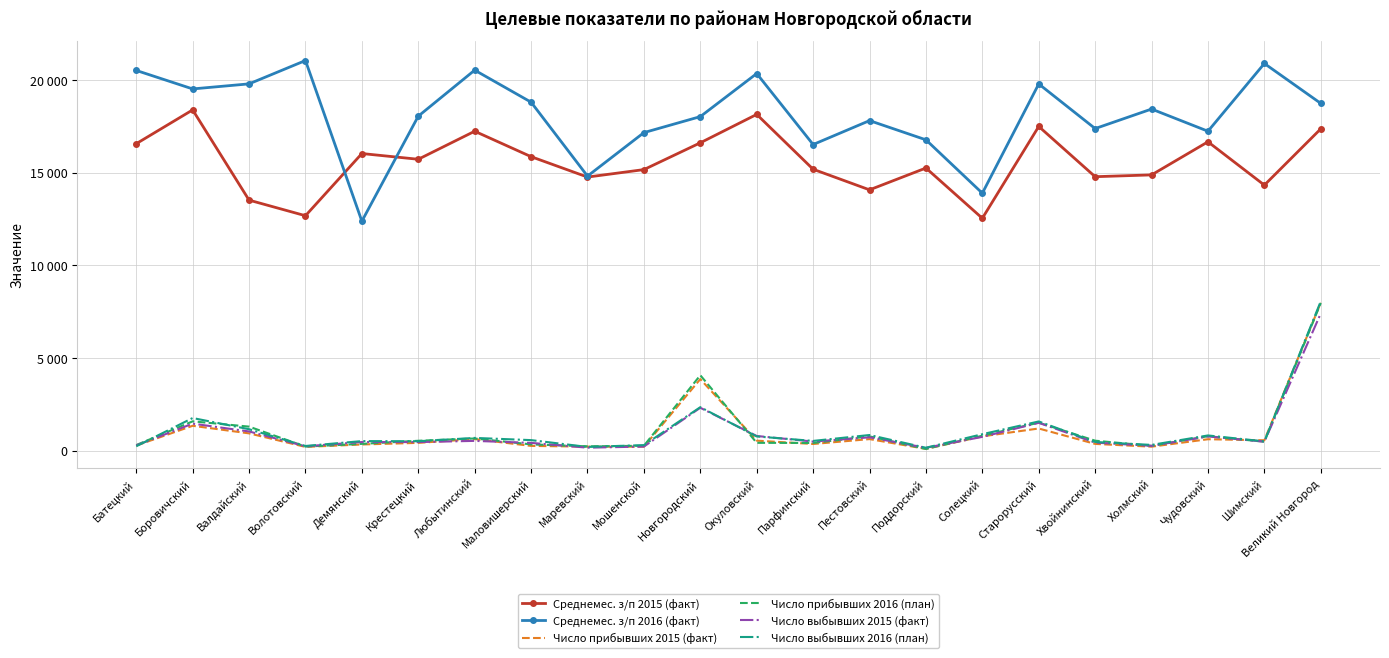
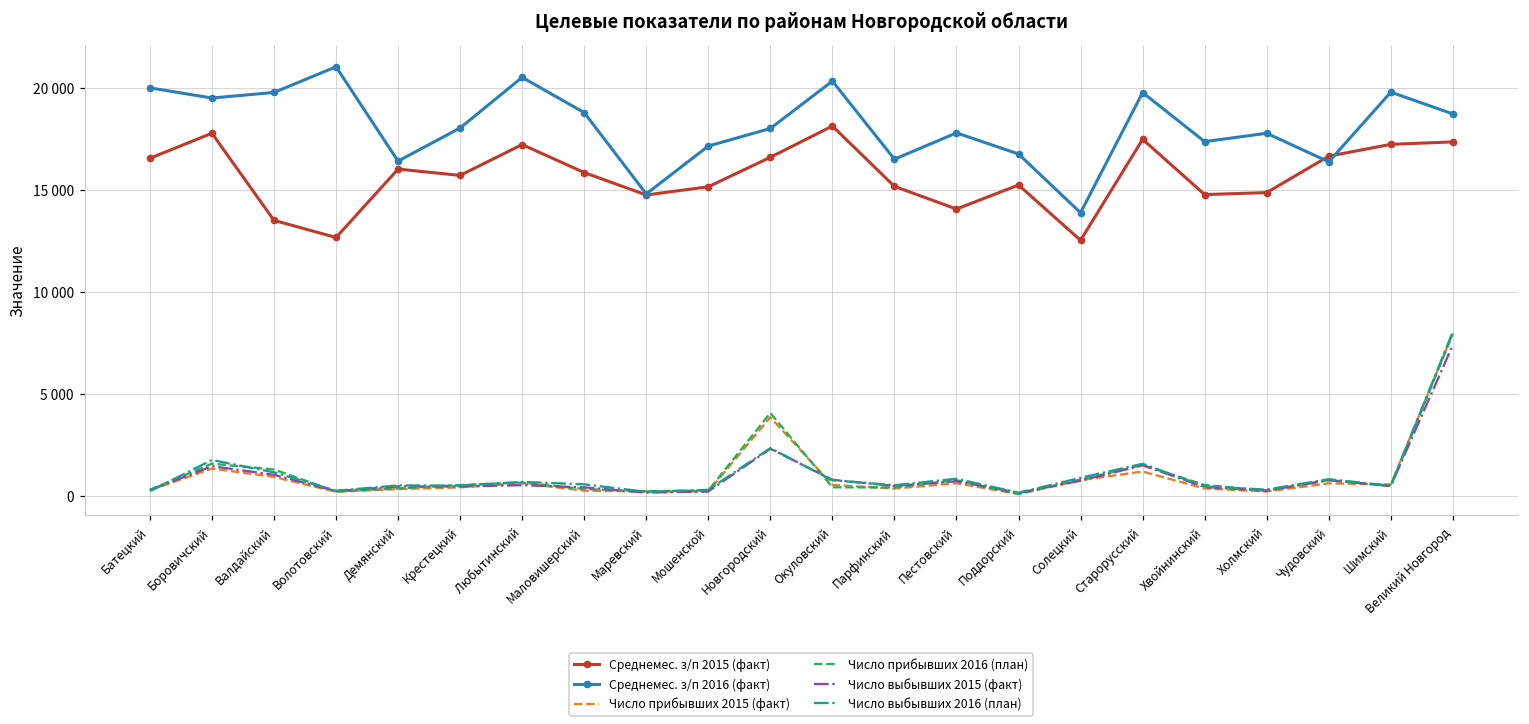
  {
    "Среднемес. з/п 2015 (факт)": {
      "Батецкий": 16600,
-     "Боровичский": 18400,
+     "Боровичский": 17800,
      "Валдайский": 13500,
      "Волотовский": 12700,
      "Демянский": 16000,
      "Крестецкий": 15700,
      "Любытинский": 17200,
      "Маловишерский": 15900,
      "Мошенской": 15200,
      "Новгородский": 16600,
      "Окуловский": 18100,
      "Парфинский": 15200,
      "Пестовский": 14100,
      "Поддорский": 15200,
      "Солецкий": 12500,
      "Старорусский": 17500,
      "Хвойнинский": 14800,
      "Холмский": 14900,
      "Чудовский": 16700,
-     "Шимский": 14300,
+     "Шимский": 17200,
      "Великий Новгород": 17400
    },
    "Среднемес. з/п 2016 (факт)": {
-     "Батецкий": 20500,
+     "Батецкий": 20000,
      "Боровичский": 19500,
      "Валдайский": 19800,
      "Волотовский": 21000,
-     "Демянский": 12400,
+     "Демянский": 16400,
      "Крестецкий": 18000,
      "Любытинский": 20500,
      "Маловишерский": 18800,
      "Мошенской": 17200,
      "Новгородский": 18000,
      "Окуловский": 20300,
      "Парфинский": 16500,
      "Пестовский": 17800,
      "Поддорский": 16800,
      "Солецкий": 13900,
      "Старорусский": 19800,
      "Хвойнинский": 17400,
-     "Холмский": 18400,
-     "Чудовский": 17200,
-     "Шимский": 20900,
+     "Холмский": 17800,
+     "Чудовский": 16400,
+     "Шимский": 19800,
      "Великий Новгород": 18700
    },
    "Число прибывших 2015 (факт)": {
      "Новгородский": 3900,
      "Старорусский": 1200,
      "Чудовский": 600
    },
    "Число выбывших 2015 (факт)": {
      "Великий Новгород": 7400
    }
  }
